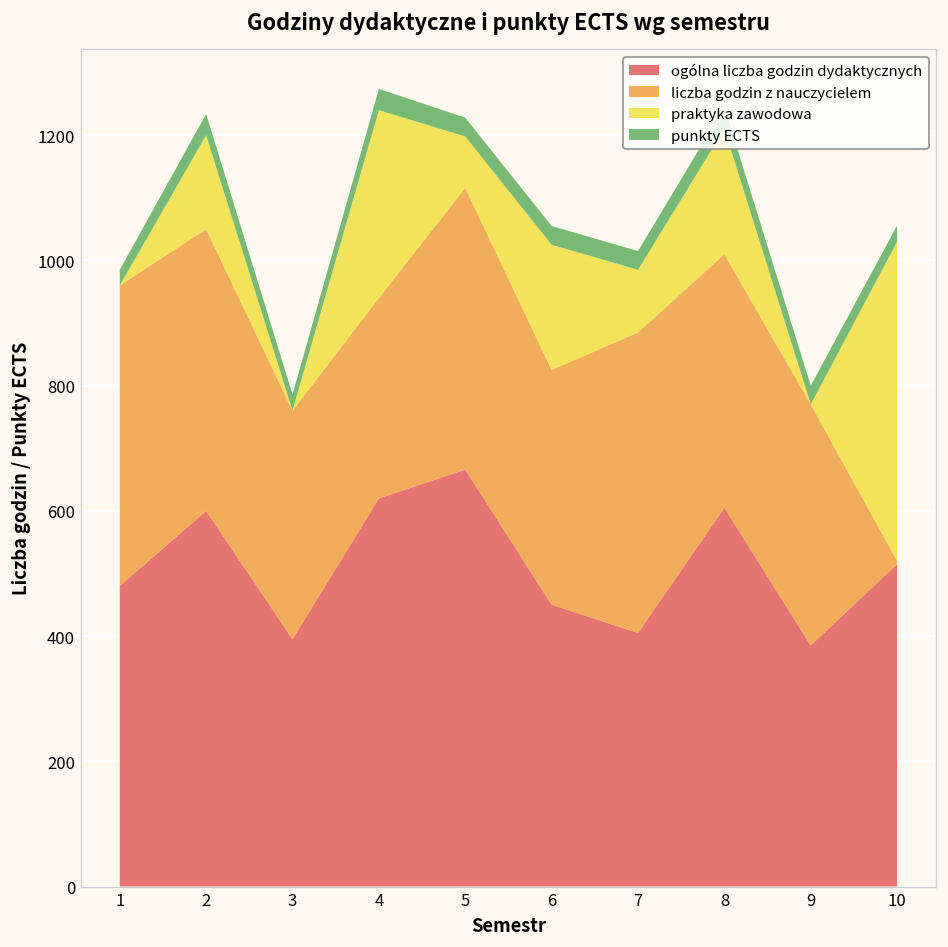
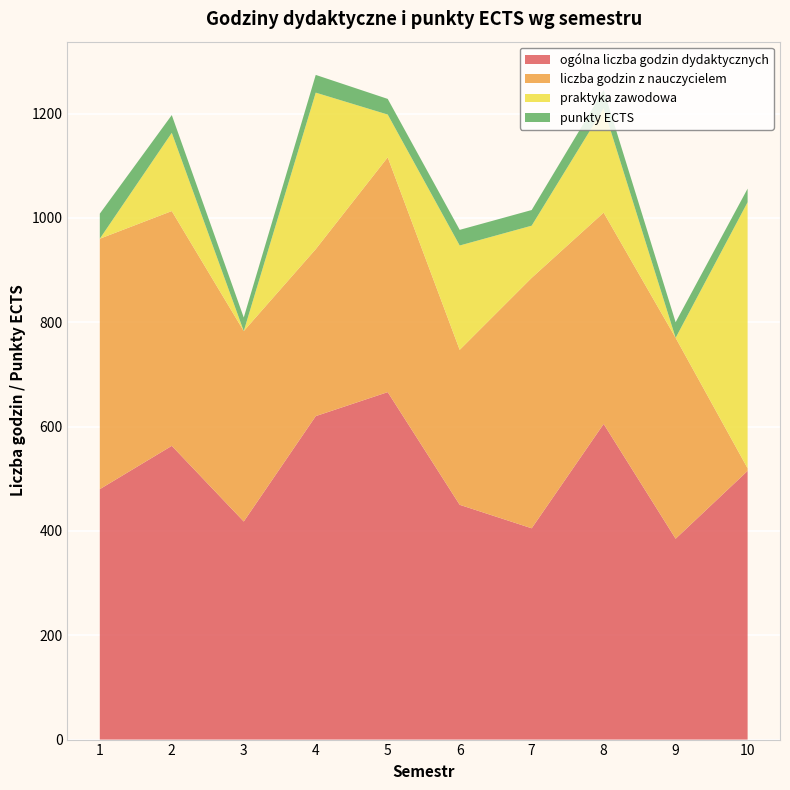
  {
    "ogólna liczba godzin dydaktycznych": {
      "1": 480,
-     "2": 600,
-     "3": 400,
+     "2": 560,
+     "3": 420,
      "4": 620,
      "5": 670,
      "6": 450,
      "7": 410,
      "8": 610,
      "9": 390,
      "10": 520
    },
    "liczba godzin z nauczycielem": {
      "2": 450,
      "4": 320,
      "5": 450,
-     "6": 380,
+     "6": 300,
      "7": 480,
      "8": 410,
      "10": 10
    },
    "praktyka zawodowa": {
      "2": 150,
      "4": 300,
      "5": 80,
      "6": 200,
      "7": 100,
      "10": 510
    },
    "punkty ECTS": {
-     "1": 30,
+     "1": 50,
      "2": 30,
      "3": 30,
      "4": 30,
      "5": 30,
      "6": 30,
      "7": 30,
      "9": 30,
      "10": 30
    }
  }
